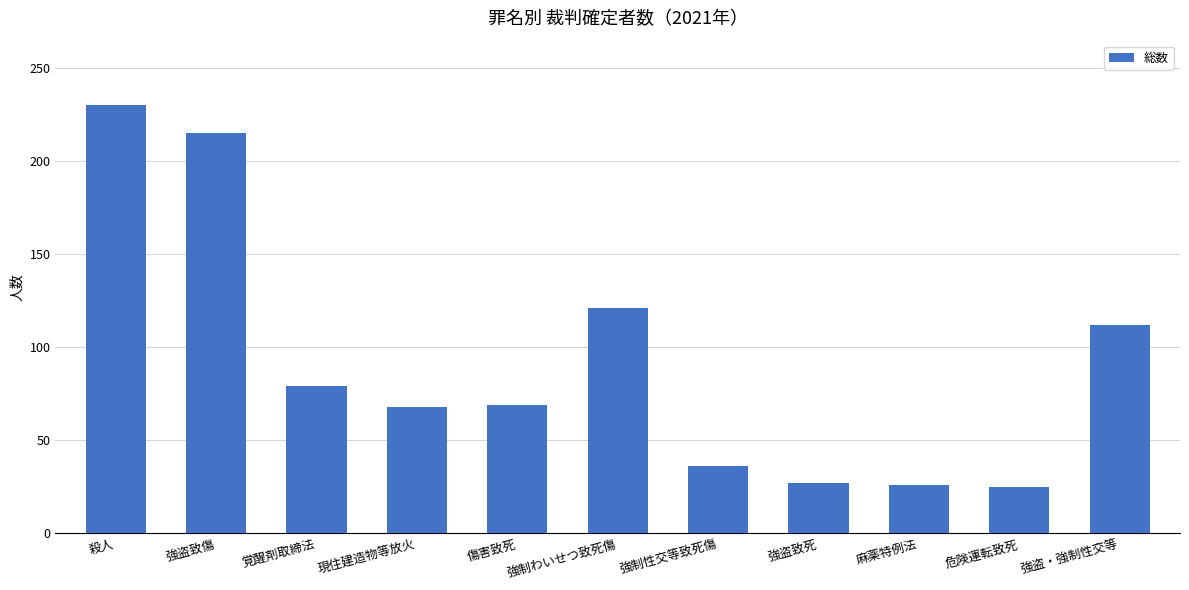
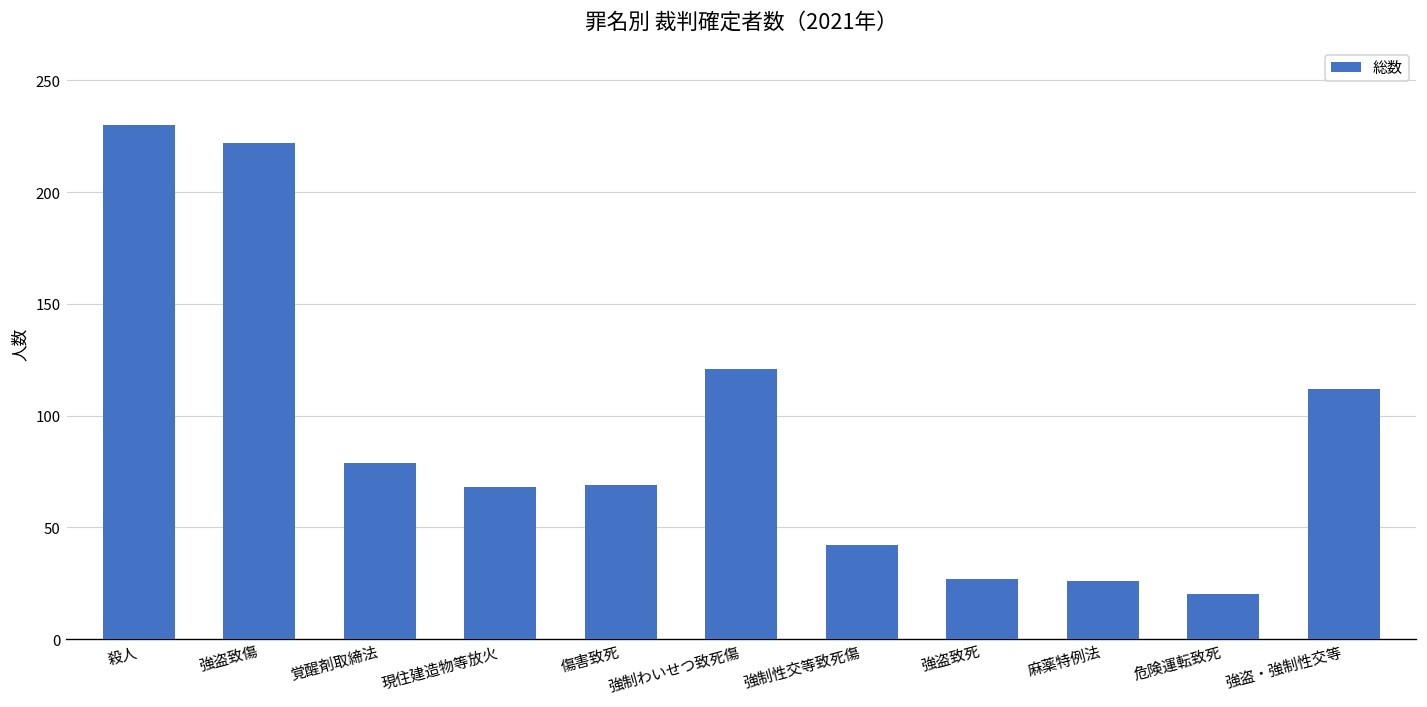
  {
    "殺人": 230,
-   "強盗致傷": 215,
+   "強盗致傷": 222,
    "覚醒剤取締法": 79,
    "現住建造物等放火": 68,
    "傷害致死": 69,
    "強制わいせつ致死傷": 121,
-   "強制性交等致死傷": 36,
+   "強制性交等致死傷": 42,
    "強盗致死": 27,
    "麻薬特例法": 26,
-   "危険運転致死": 25,
+   "危険運転致死": 20,
    "強盗・強制性交等": 112
  }
